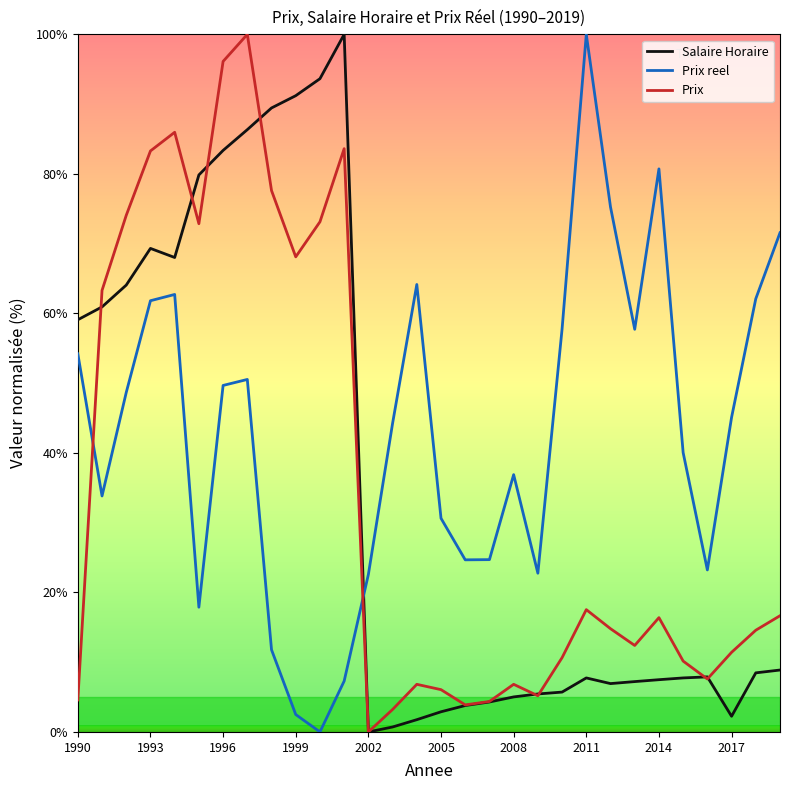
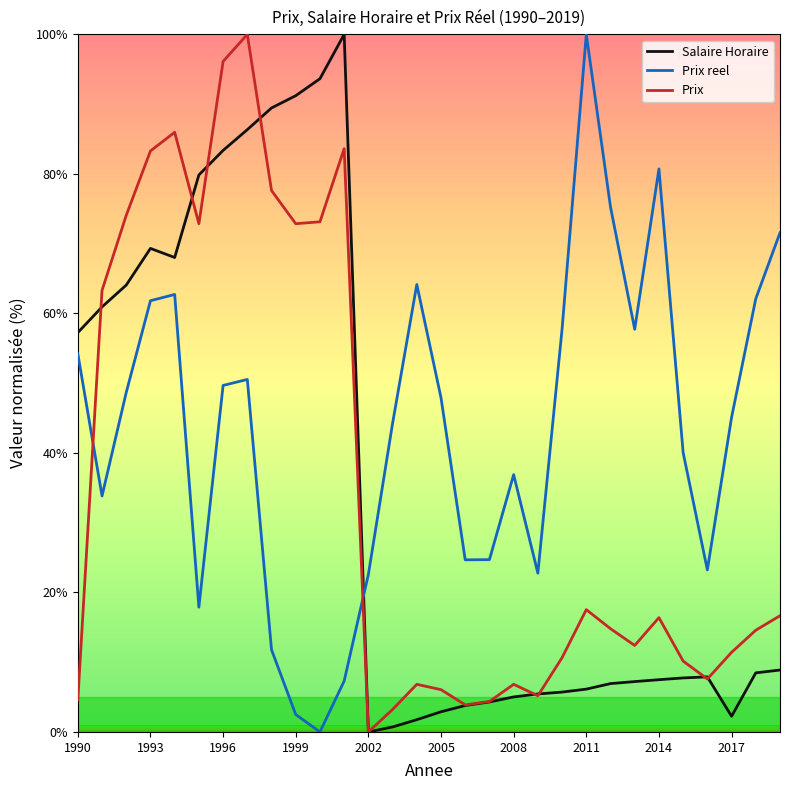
  {
    "Salaire Horaire": {
-     "1990": "59%",
+     "1990": "57%",
      "1993": "69%",
      "1996": "83%",
      "1999": "91%",
      "2005": "3%",
      "2008": "5%",
-     "2011": "8%",
+     "2011": "6%",
      "2014": "7%",
      "2017": "2%"
    },
    "Prix reel": {
      "1990": "54%",
      "1993": "62%",
      "1996": "50%",
      "1999": "2%",
      "2002": "23%",
-     "2005": "31%",
+     "2005": "48%",
      "2008": "37%",
      "2011": "100%",
      "2014": "81%",
      "2017": "45%"
    },
    "Prix": {
      "1990": "5%",
      "1993": "83%",
      "1996": "96%",
-     "1999": "68%",
+     "1999": "73%",
      "2005": "6%",
      "2008": "7%",
      "2011": "18%",
      "2014": "16%",
      "2017": "11%"
    }
  }
